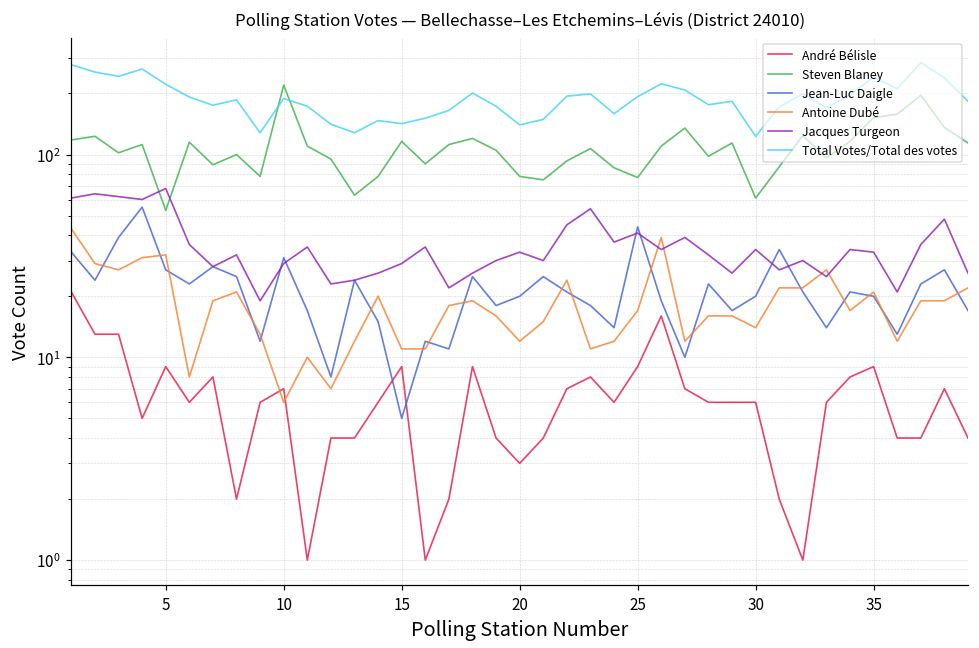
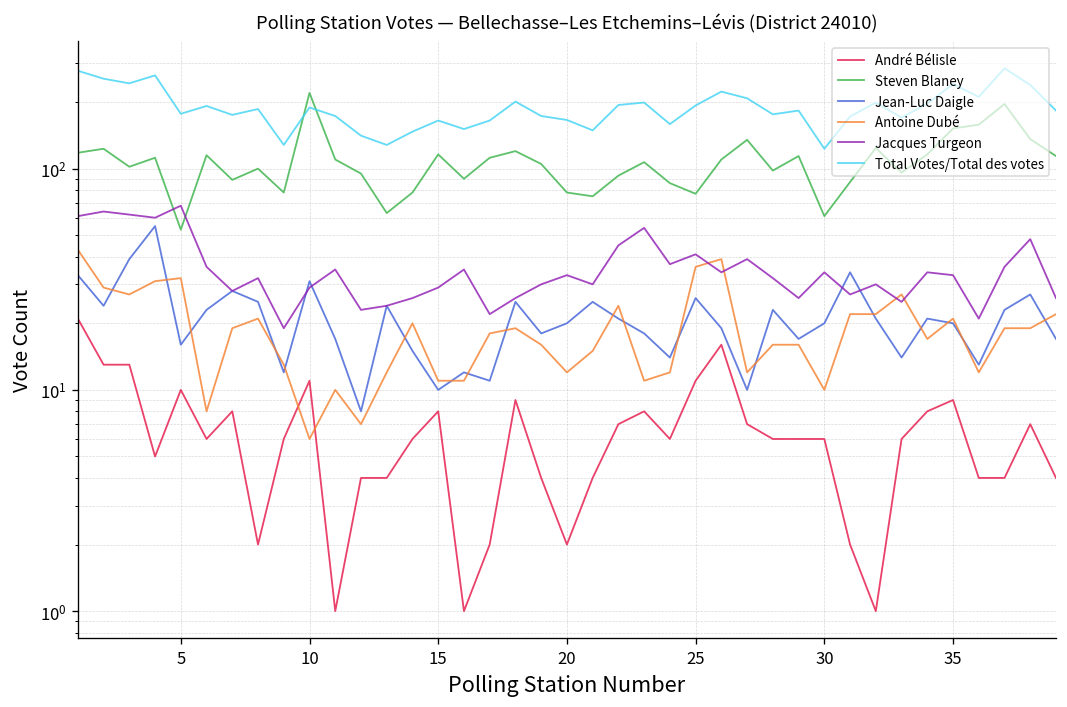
  {
    "André Bélisle": {
-     "5": 9,
-     "10": 7,
-     "15": 9,
-     "20": 3,
-     "25": 9,
+     "5": 10,
+     "10": 11,
+     "15": 8,
+     "20": 2,
+     "25": 11,
      "30": 6,
      "35": 9
    },
    "Steven Blaney": {
      "5": 53,
      "10": 220,
      "15": 120,
      "20": 78,
      "25": 77,
      "30": 61
    },
    "Jean-Luc Daigle": {
-     "5": 27,
+     "5": 16,
      "10": 31,
-     "15": 5,
+     "15": 10,
      "20": 20,
-     "25": 44,
+     "25": 26,
      "30": 20,
      "35": 20
    },
    "Antoine Dubé": {
      "5": 32,
      "10": 6,
      "15": 11,
      "20": 12,
-     "25": 17,
-     "30": 14,
+     "25": 36,
+     "30": 10,
      "35": 21
    },
    "Jacques Turgeon": {
      "5": 68,
      "10": 29,
      "15": 29,
      "20": 33,
      "25": 41,
      "30": 34,
      "35": 33
    },
    "Total Votes/Total des votes": {
-     "5": 220,
+     "5": 180,
      "10": 190,
-     "15": 140,
-     "20": 140,
+     "15": 170,
+     "20": 170,
      "25": 190,
      "30": 120
    }
  }
